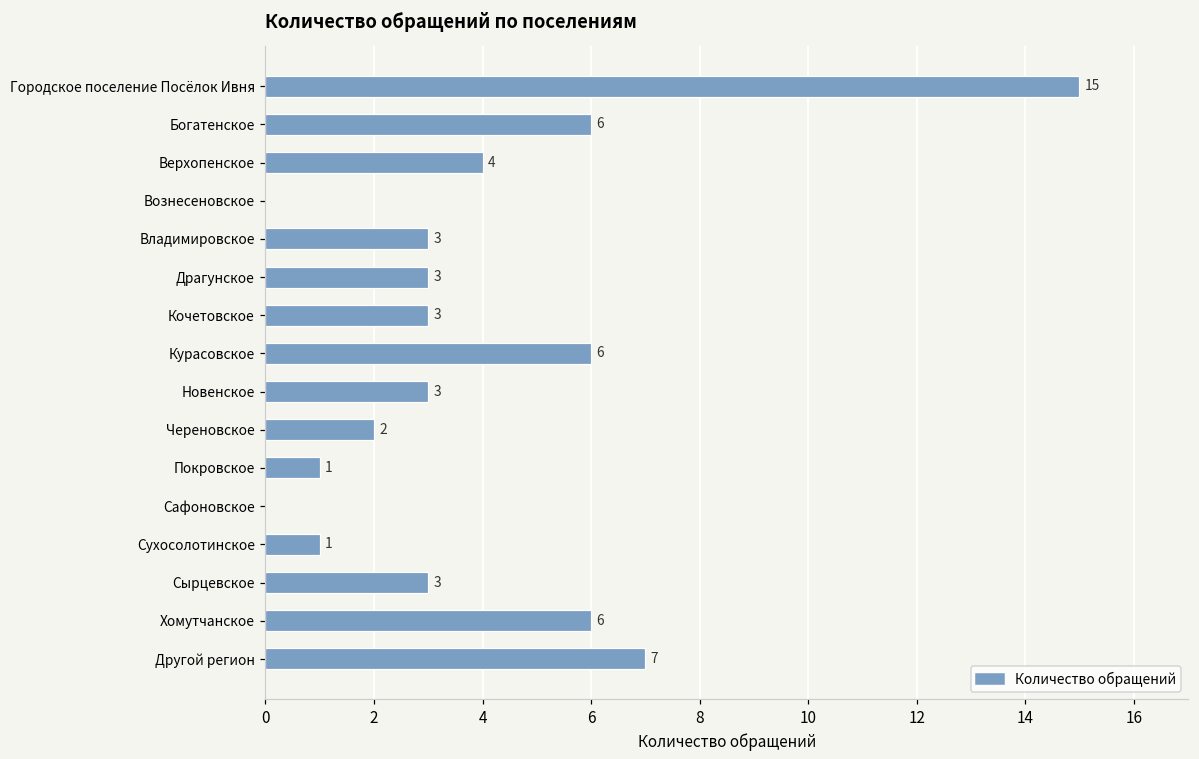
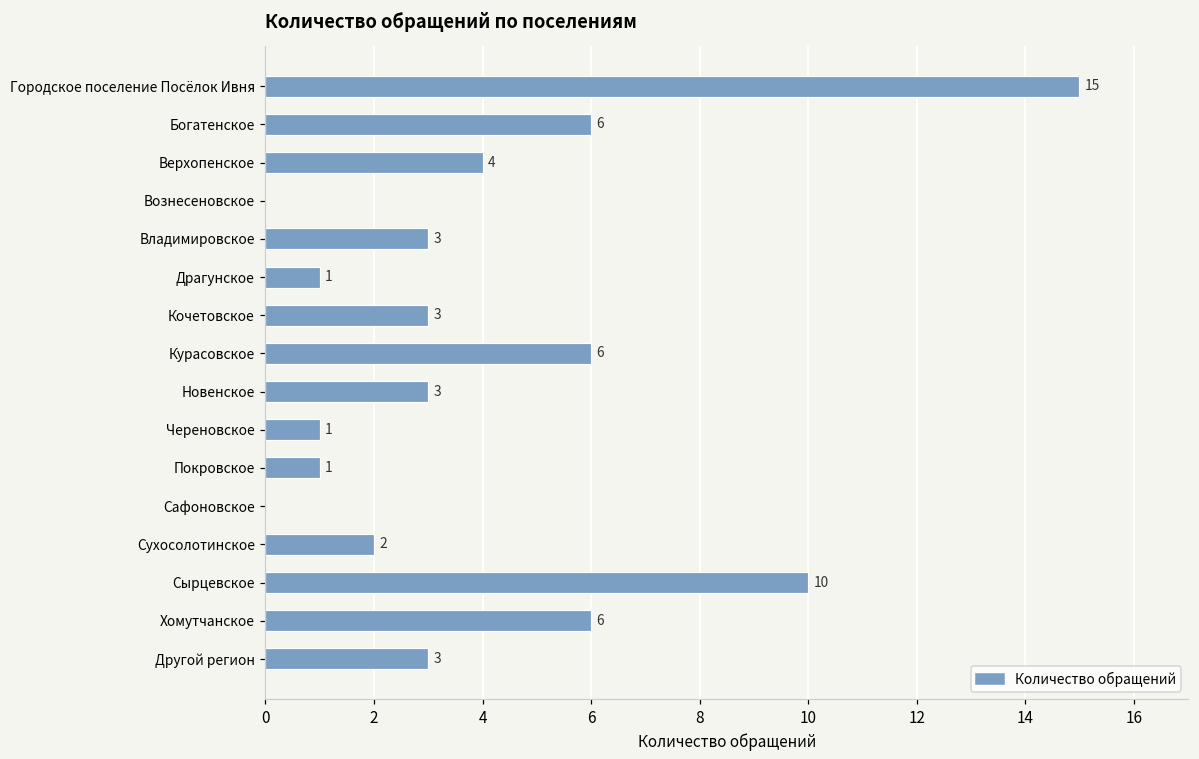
  {
    "Городское поселение Посёлок Ивня": 15,
    "Богатенское": 6,
    "Верхопенское": 4,
    "Владимировское": 3,
-   "Драгунское": 3,
+   "Драгунское": 1,
    "Кочетовское": 3,
    "Курасовское": 6,
    "Новенское": 3,
-   "Череновское": 2,
+   "Череновское": 1,
    "Покровское": 1,
-   "Сухосолотинское": 1,
-   "Сырцевское": 3,
+   "Сухосолотинское": 2,
+   "Сырцевское": 10,
    "Хомутчанское": 6,
-   "Другой регион": 7
+   "Другой регион": 3
  }
